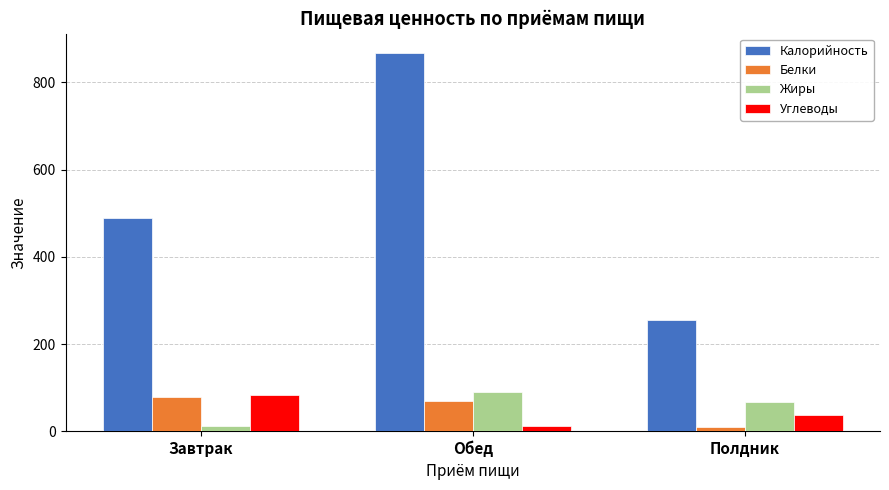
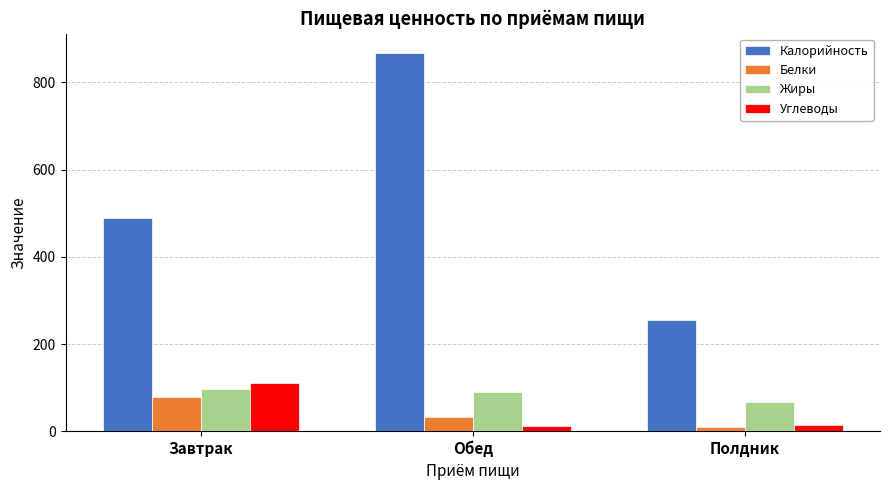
  {
    "Калорийность": {
      "Завтрак": 490,
      "Обед": 870,
      "Полдник": 250
    },
    "Белки": {
      "Завтрак": 80,
-     "Обед": 70,
+     "Обед": 30,
      "Полдник": 10
    },
    "Жиры": {
-     "Завтрак": 10,
+     "Завтрак": 100,
      "Обед": 90,
      "Полдник": 70
    },
    "Углеводы": {
-     "Завтрак": 80,
+     "Завтрак": 110,
      "Обед": 10,
-     "Полдник": 40
+     "Полдник": 10
    }
  }
